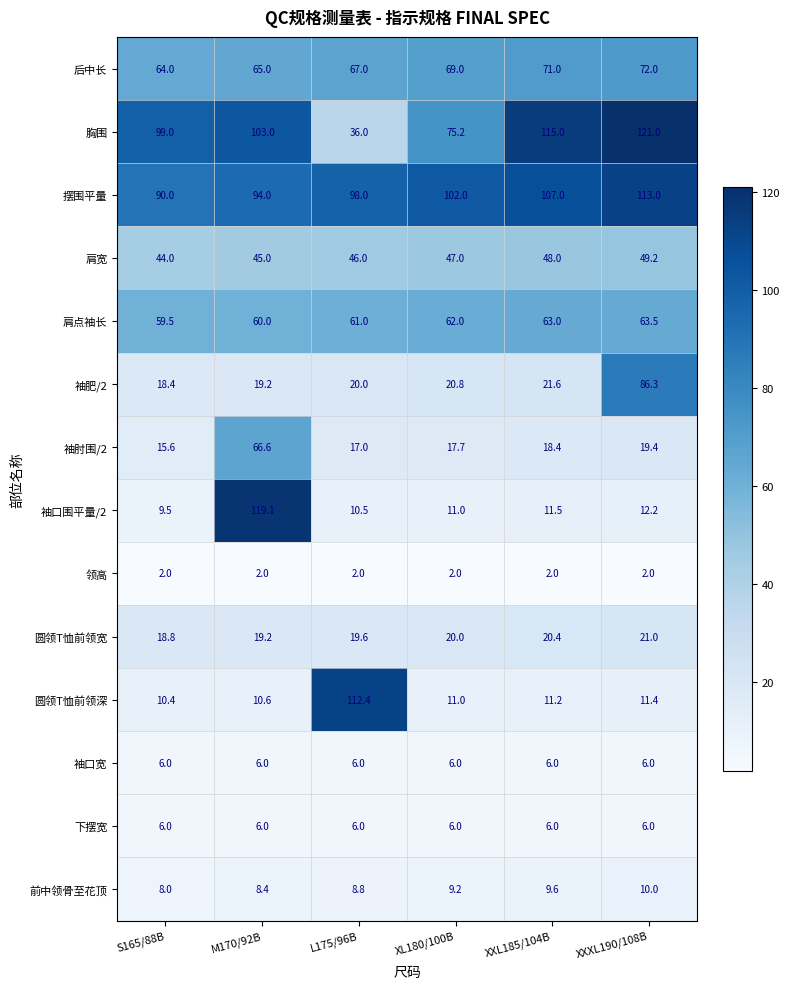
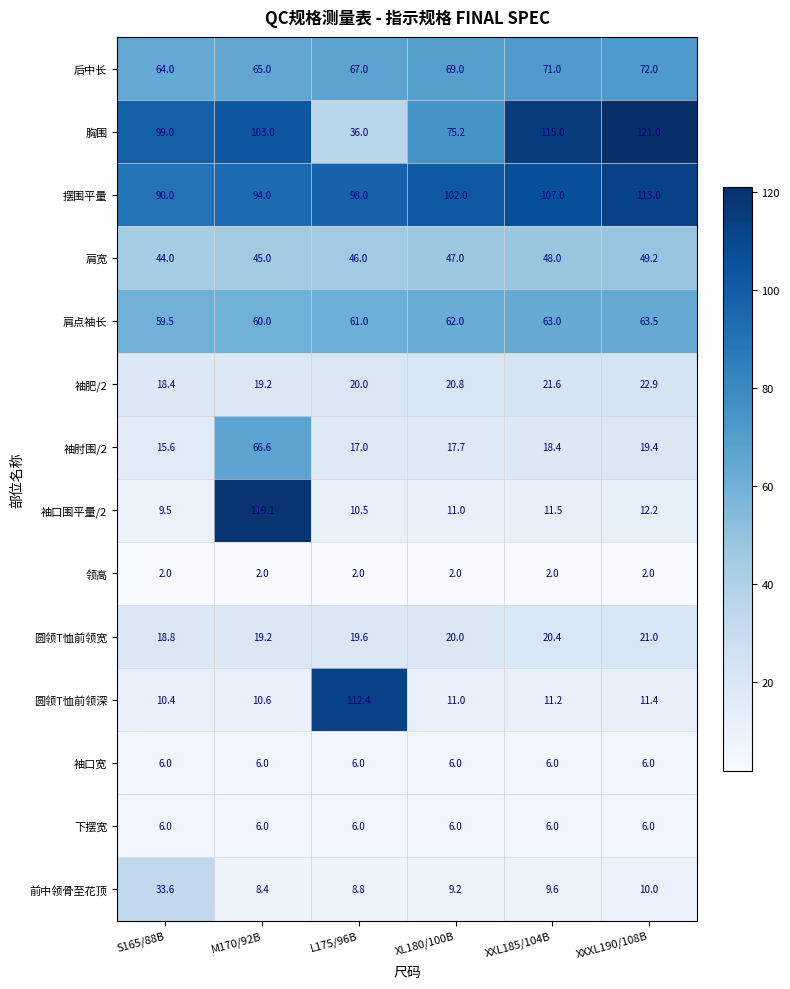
  {
    "后中长": {
      "S165/88B": 64.0,
      "M170/92B": 65.0,
      "L175/96B": 67.0,
      "XL180/100B": 69.0,
      "XXL185/104B": 71.0,
      "XXXL190/108B": 72.0
    },
    "胸围": {
      "S165/88B": 99.0,
      "M170/92B": 103.0,
      "L175/96B": 36.0,
      "XL180/100B": 75.2,
      "XXL185/104B": 115.0,
      "XXXL190/108B": 121.0
    },
    "摆围平量": {
      "S165/88B": 90.0,
      "M170/92B": 94.0,
      "L175/96B": 98.0,
      "XL180/100B": 102.0,
      "XXL185/104B": 107.0,
      "XXXL190/108B": 113.0
    },
    "肩宽": {
      "S165/88B": 44.0,
      "M170/92B": 45.0,
      "L175/96B": 46.0,
      "XL180/100B": 47.0,
      "XXL185/104B": 48.0,
      "XXXL190/108B": 49.2
    },
    "肩点袖长": {
      "S165/88B": 59.5,
      "M170/92B": 60.0,
      "L175/96B": 61.0,
      "XL180/100B": 62.0,
      "XXL185/104B": 63.0,
      "XXXL190/108B": 63.5
    },
    "袖肥/2": {
      "S165/88B": 18.4,
      "M170/92B": 19.2,
      "L175/96B": 20.0,
      "XL180/100B": 20.8,
      "XXL185/104B": 21.6,
-     "XXXL190/108B": 86.3
+     "XXXL190/108B": 22.9
    },
    "袖肘围/2": {
      "S165/88B": 15.6,
      "M170/92B": 66.6,
      "L175/96B": 17.0,
      "XL180/100B": 17.7,
      "XXL185/104B": 18.4,
      "XXXL190/108B": 19.4
    },
    "袖口围平量/2": {
      "S165/88B": 9.5,
      "M170/92B": 119.1,
      "L175/96B": 10.5,
      "XL180/100B": 11.0,
      "XXL185/104B": 11.5,
      "XXXL190/108B": 12.2
    },
    "领高": {
      "S165/88B": 2.0,
      "M170/92B": 2.0,
      "L175/96B": 2.0,
      "XL180/100B": 2.0,
      "XXL185/104B": 2.0,
      "XXXL190/108B": 2.0
    },
    "圆领T恤前领宽": {
      "S165/88B": 18.8,
      "M170/92B": 19.2,
      "L175/96B": 19.6,
      "XL180/100B": 20.0,
      "XXL185/104B": 20.4,
      "XXXL190/108B": 21.0
    },
    "圆领T恤前领深": {
      "S165/88B": 10.4,
      "M170/92B": 10.6,
      "L175/96B": 112.4,
      "XL180/100B": 11.0,
      "XXL185/104B": 11.2,
      "XXXL190/108B": 11.4
    },
    "袖口宽": {
      "S165/88B": 6.0,
      "M170/92B": 6.0,
      "L175/96B": 6.0,
      "XL180/100B": 6.0,
      "XXL185/104B": 6.0,
      "XXXL190/108B": 6.0
    },
    "下摆宽": {
      "S165/88B": 6.0,
      "M170/92B": 6.0,
      "L175/96B": 6.0,
      "XL180/100B": 6.0,
      "XXL185/104B": 6.0,
      "XXXL190/108B": 6.0
    },
    "前中领骨至花顶": {
-     "S165/88B": 8.0,
+     "S165/88B": 33.6,
      "M170/92B": 8.4,
      "L175/96B": 8.8,
      "XL180/100B": 9.2,
      "XXL185/104B": 9.6,
      "XXXL190/108B": 10.0
    }
  }
